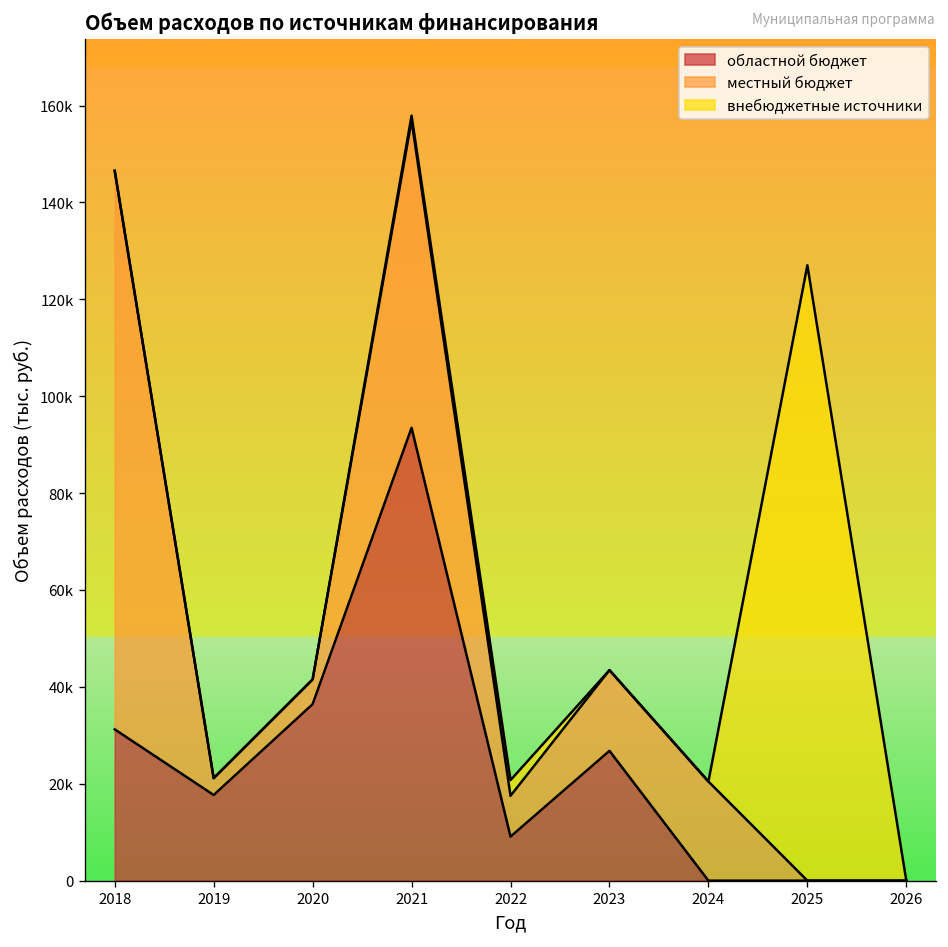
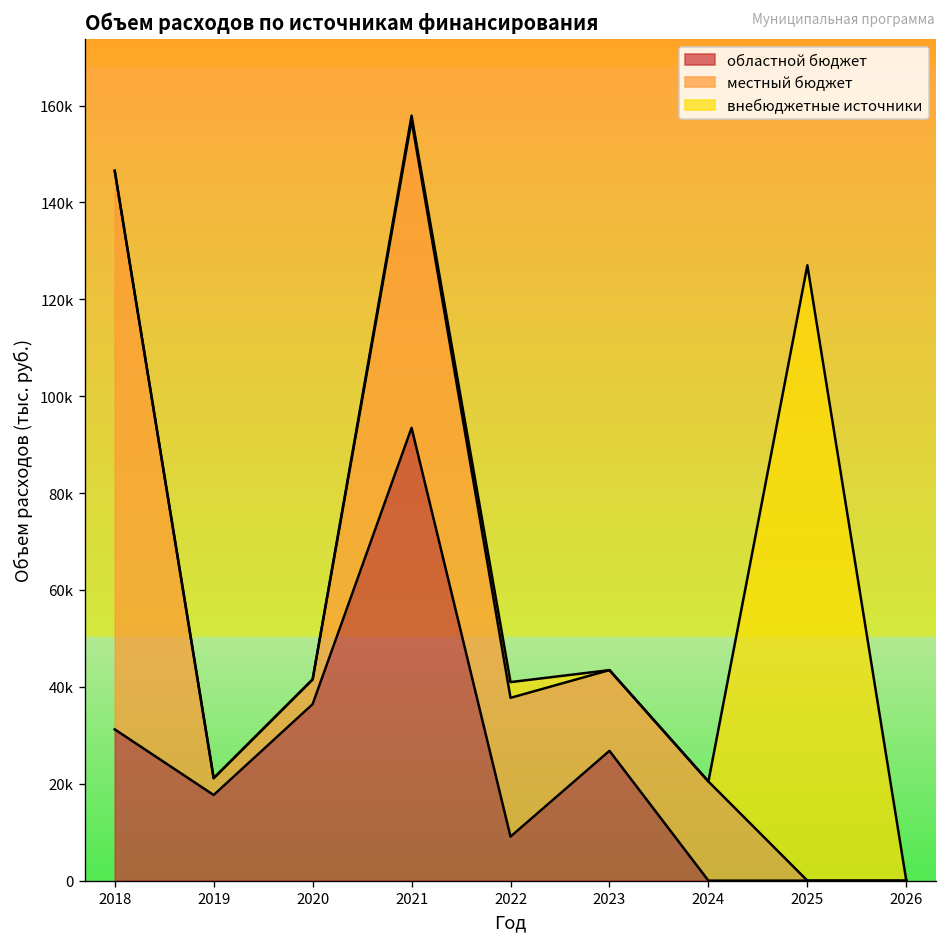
  {
    "областной бюджет": {
      "2018": 31000,
      "2019": 18000,
      "2020": 36000,
      "2021": 93000,
      "2022": 9000,
      "2023": 27000,
      "2024": 0
    },
    "местный бюджет": {
      "2021": 63000,
-     "2022": 8000
+     "2022": 29000
    },
    "внебюджетные источники": {
      "2021": 1000,
      "2022": 3000,
      "2025": 127000
    }
  }
